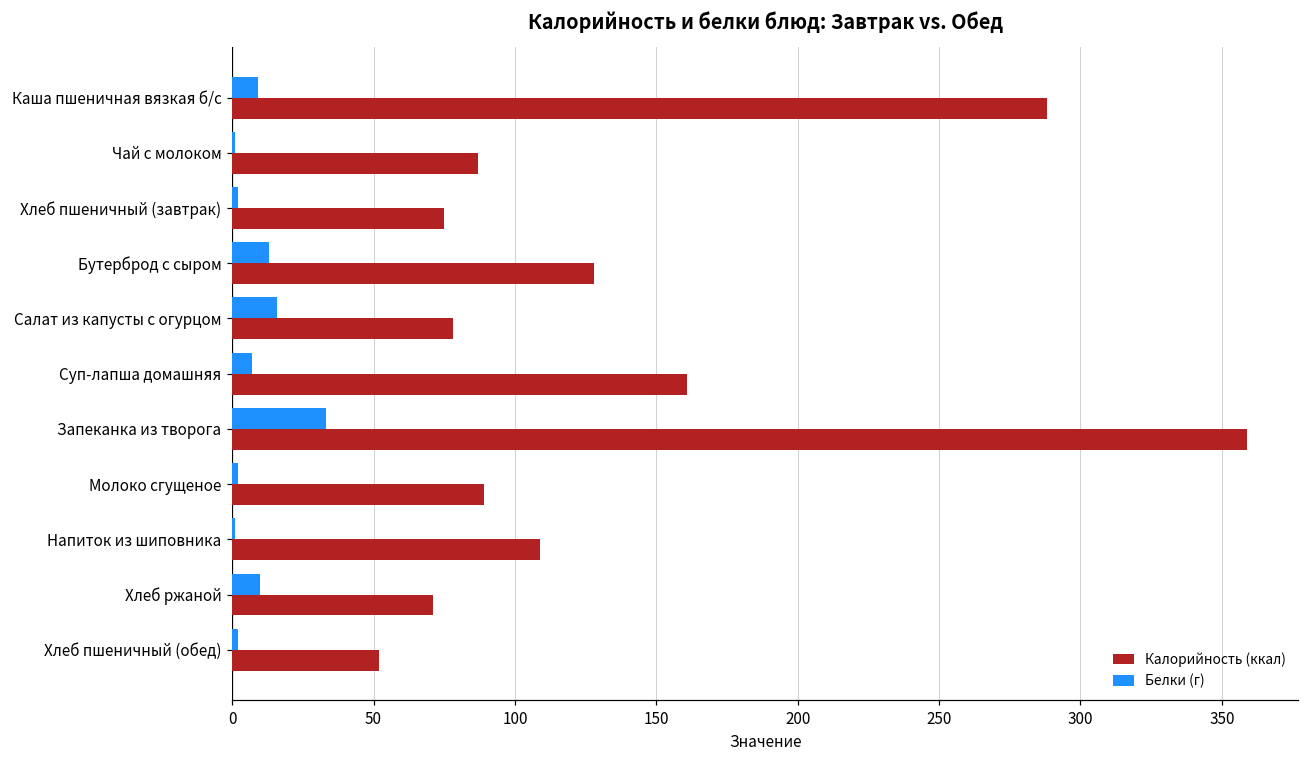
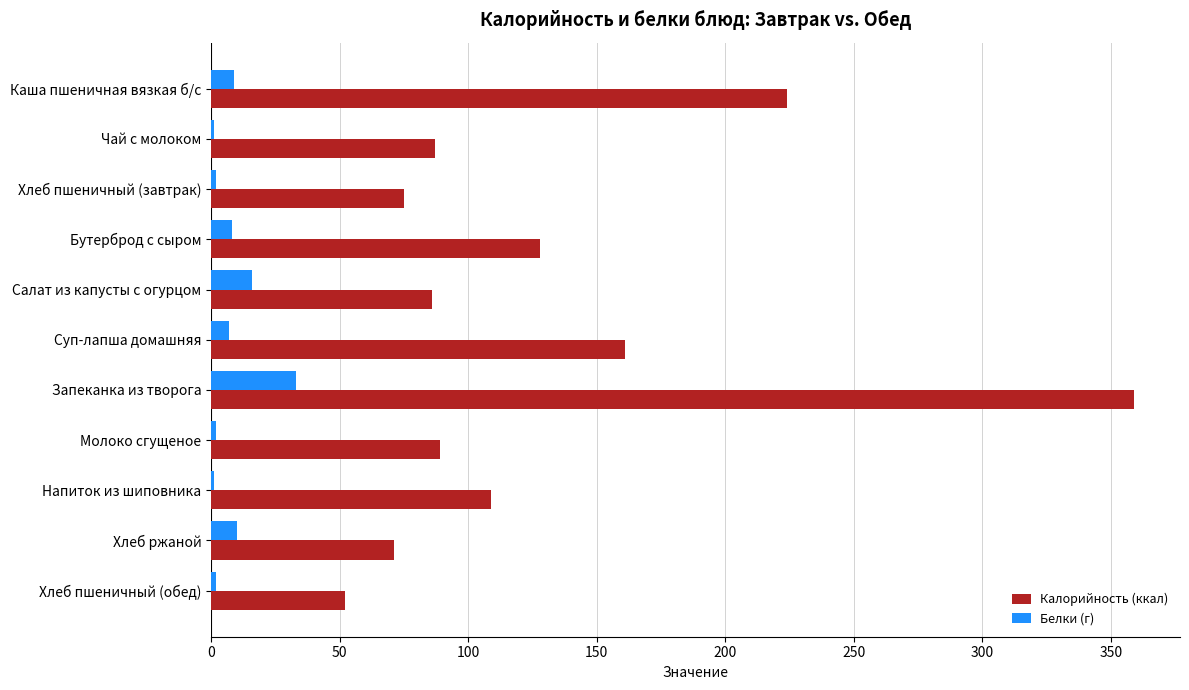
  {
    "Калорийность (ккал)": {
-     "Каша пшеничная вязкая б/с": 288,
+     "Каша пшеничная вязкая б/с": 224,
      "Чай с молоком": 87,
      "Хлеб пшеничный (завтрак)": 75,
      "Бутерброд с сыром": 128,
-     "Салат из капусты с огурцом": 78,
+     "Салат из капусты с огурцом": 86,
      "Суп-лапша домашняя": 161,
      "Запеканка из творога": 359,
      "Молоко сгущеное": 89,
      "Напиток из шиповника": 109,
      "Хлеб ржаной": 71,
      "Хлеб пшеничный (обед)": 52
    },
    "Белки (г)": {
      "Каша пшеничная вязкая б/с": 9,
      "Чай с молоком": 1,
      "Хлеб пшеничный (завтрак)": 2,
-     "Бутерброд с сыром": 13,
+     "Бутерброд с сыром": 8,
      "Салат из капусты с огурцом": 16,
      "Суп-лапша домашняя": 7,
      "Запеканка из творога": 33,
      "Молоко сгущеное": 2,
      "Напиток из шиповника": 1,
      "Хлеб ржаной": 10,
      "Хлеб пшеничный (обед)": 2
    }
  }
